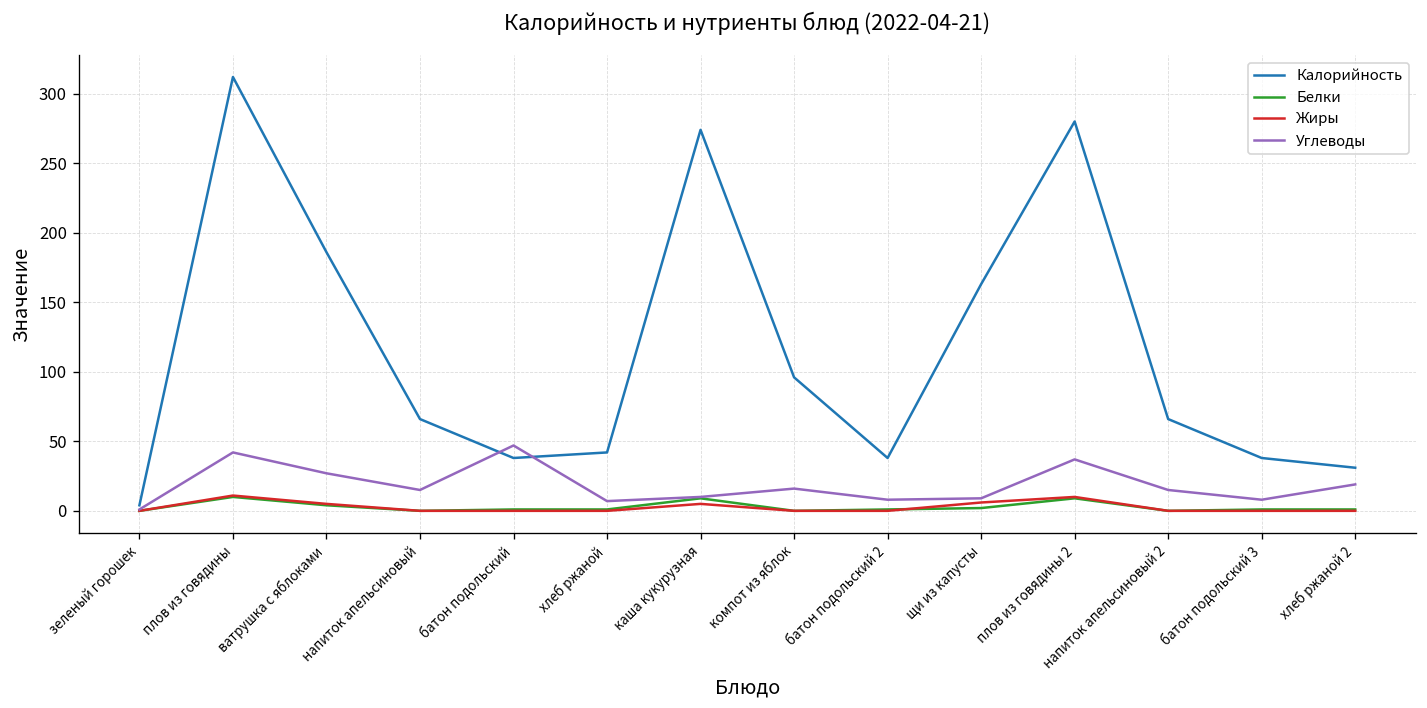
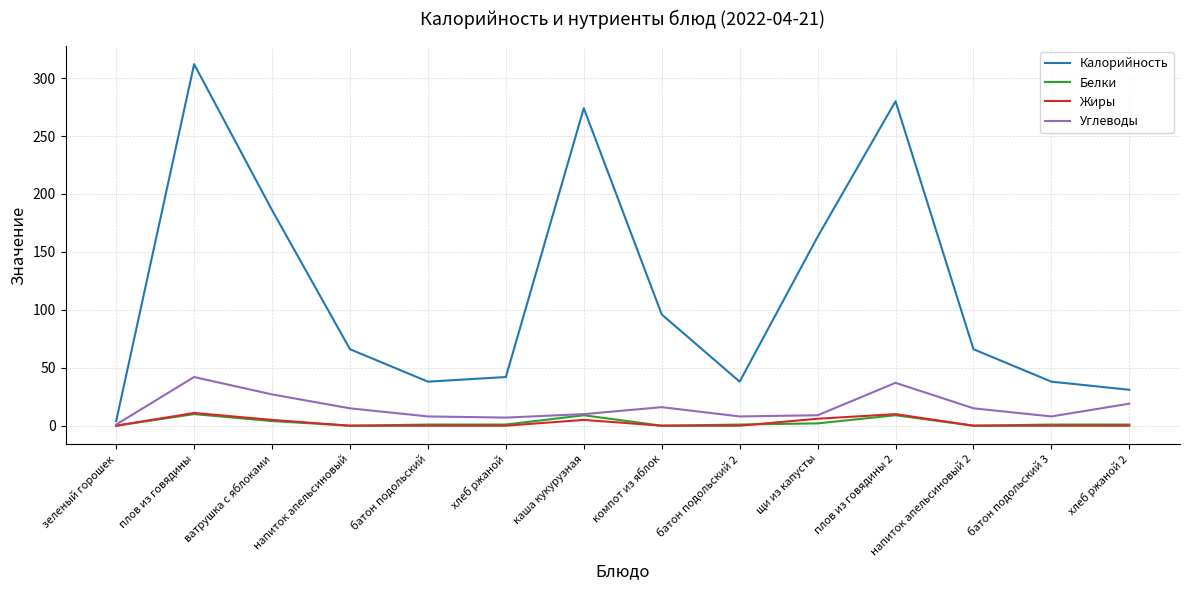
  {
    "Калорийность": {
      "зеленый горошек": 4,
      "плов из говядины": 312,
      "ватрушка с яблоками": 186,
      "напиток апельсиновый": 66,
      "батон подольский": 38,
      "хлеб ржаной": 42,
      "каша кукурузная": 274,
      "компот из яблок": 96,
      "батон подольский 2": 38,
      "щи из капусты": 163,
      "плов из говядины 2": 280,
      "напиток апельсиновый 2": 66,
      "батон подольский 3": 38,
      "хлеб ржаной 2": 31
    },
    "Белки": {
      "щи из капусты": 2
    },
    "Жиры": {
      "каша кукурузная": 5,
      "щи из капусты": 6
    },
    "Углеводы": {
      "плов из говядины": 42,
      "ватрушка с яблоками": 27,
      "напиток апельсиновый": 15,
-     "батон подольский": 47,
+     "батон подольский": 8,
      "хлеб ржаной": 7,
      "компот из яблок": 16,
      "батон подольский 2": 8,
      "щи из капусты": 9,
      "плов из говядины 2": 37,
      "напиток апельсиновый 2": 15,
      "батон подольский 3": 8,
      "хлеб ржаной 2": 19
    }
  }
